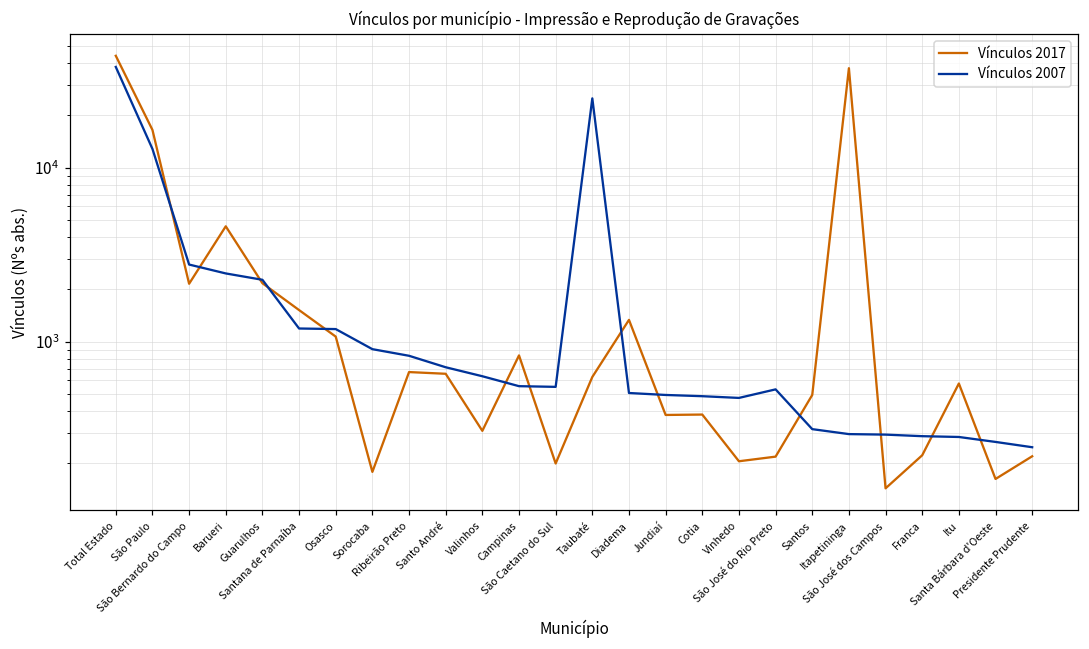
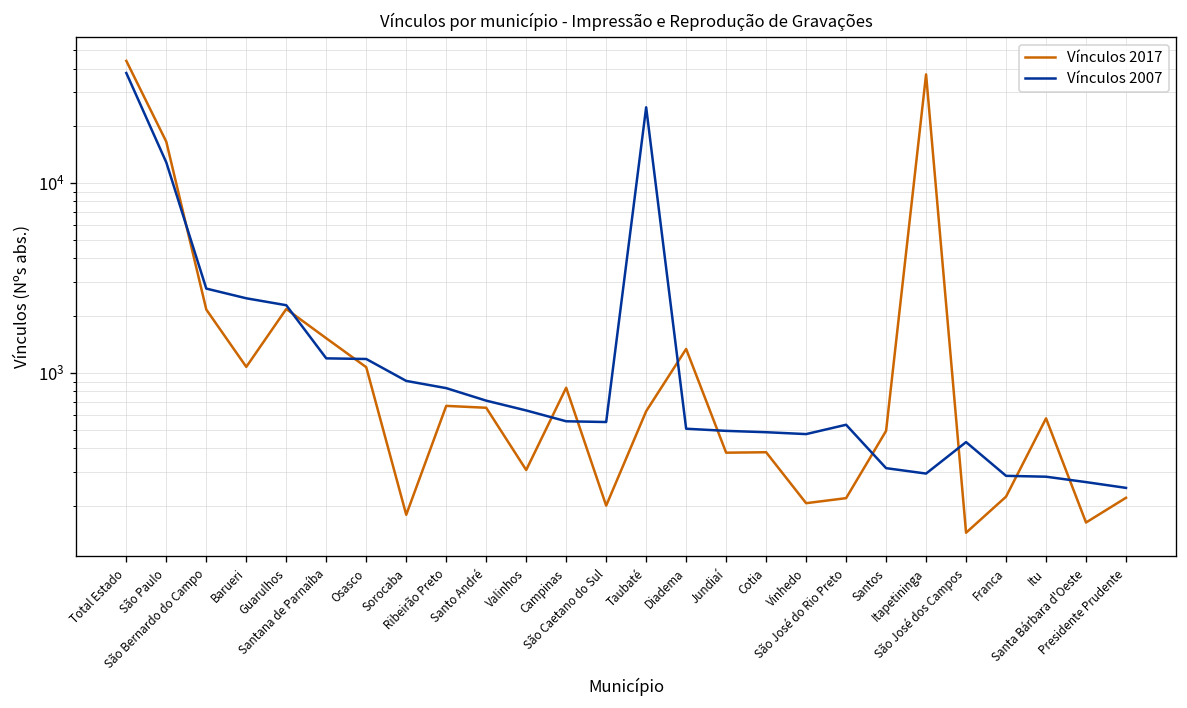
  {
    "Vínculos 2017": {
      "Total Estado": 44000,
      "São Paulo": 16000,
      "São Bernardo do Campo": 2200,
-     "Barueri": 4600,
+     "Barueri": 1100,
      "Guarulhos": 2200,
      "Santana de Parnaíba": 1500,
      "Osasco": 1100,
      "Sorocaba": 180,
      "Ribeirão Preto": 670,
      "Santo André": 660,
      "Valinhos": 310,
      "Campinas": 800,
      "São Caetano do Sul": 200,
      "Taubaté": 630,
      "Diadema": 1300,
      "Jundiaí": 380,
      "Cotia": 380,
      "Vinhedo": 210,
      "São José do Rio Preto": 220,
      "Santos": 500,
      "Itapetininga": 37000,
      "São José dos Campos": 140,
      "Franca": 220,
      "Itu": 580,
      "Santa Bárbara d'Oeste": 160,
      "Presidente Prudente": 220
    },
    "Vínculos 2007": {
      "Total Estado": 38000,
      "São Paulo": 13000,
      "São Bernardo do Campo": 2800,
      "Barueri": 2500,
      "Guarulhos": 2300,
      "Santana de Parnaíba": 1200,
      "Osasco": 1200,
      "Sorocaba": 900,
      "Ribeirão Preto": 800,
      "Santo André": 700,
      "Valinhos": 630,
      "Campinas": 560,
      "São Caetano do Sul": 550,
      "Taubaté": 25000,
      "Diadema": 510,
      "Jundiaí": 500,
      "Cotia": 490,
      "Vinhedo": 480,
      "São José do Rio Preto": 530,
      "Santos": 320,
      "Itapetininga": 300,
-     "São José dos Campos": 290,
+     "São José dos Campos": 430,
      "Franca": 290,
      "Itu": 280,
      "Santa Bárbara d'Oeste": 270,
      "Presidente Prudente": 250
    }
  }
